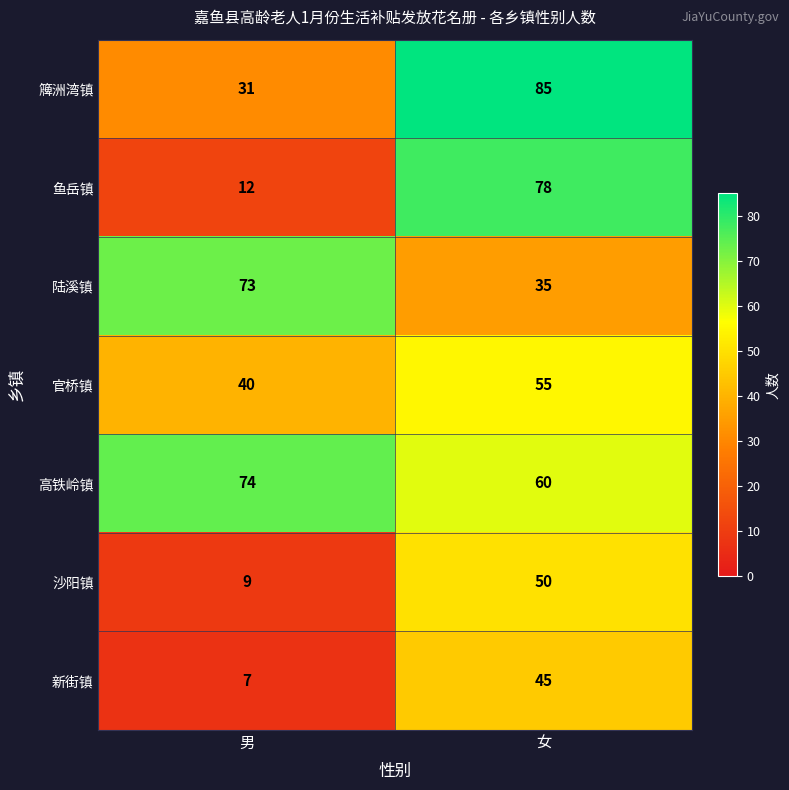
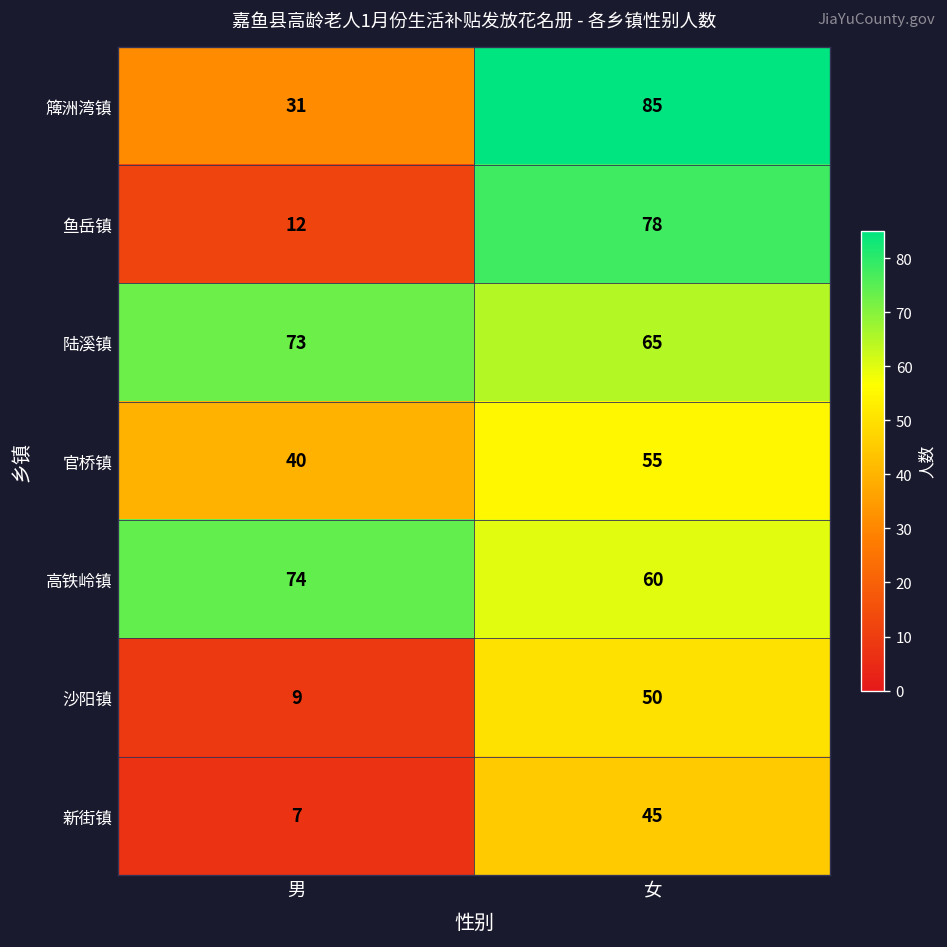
  {
    "簰洲湾镇": {
      "男": 31,
      "女": 85
    },
    "鱼岳镇": {
      "男": 12,
      "女": 78
    },
    "陆溪镇": {
      "男": 73,
-     "女": 35
+     "女": 65
    },
    "官桥镇": {
      "男": 40,
      "女": 55
    },
    "高铁岭镇": {
      "男": 74,
      "女": 60
    },
    "沙阳镇": {
      "男": 9,
      "女": 50
    },
    "新街镇": {
      "男": 7,
      "女": 45
    }
  }
